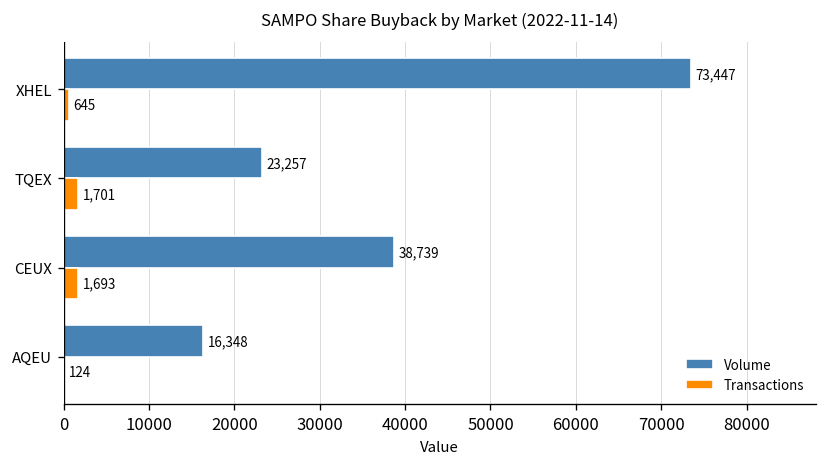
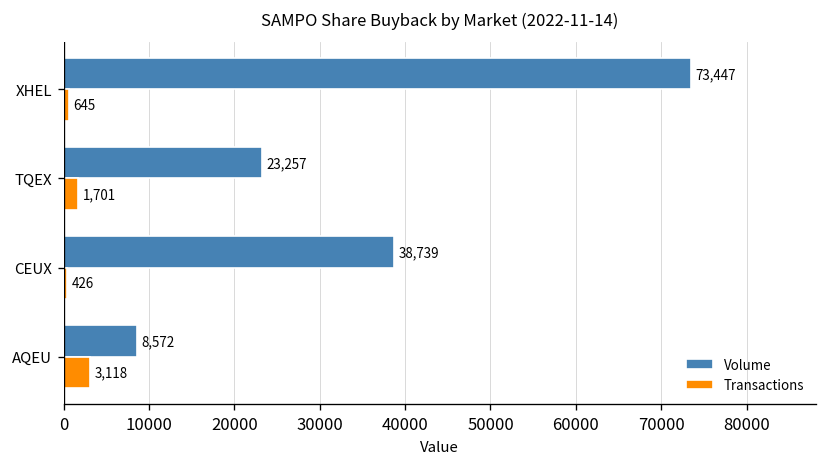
  {
    "Volume": {
      "XHEL": "73,447",
      "TQEX": "23,257",
      "CEUX": "38,739",
-     "AQEU": "16,348"
+     "AQEU": "8,572"
    },
    "Transactions": {
      "XHEL": "645",
      "TQEX": "1,701",
-     "CEUX": "1,693",
-     "AQEU": "124"
+     "CEUX": "426",
+     "AQEU": "3,118"
    }
  }
